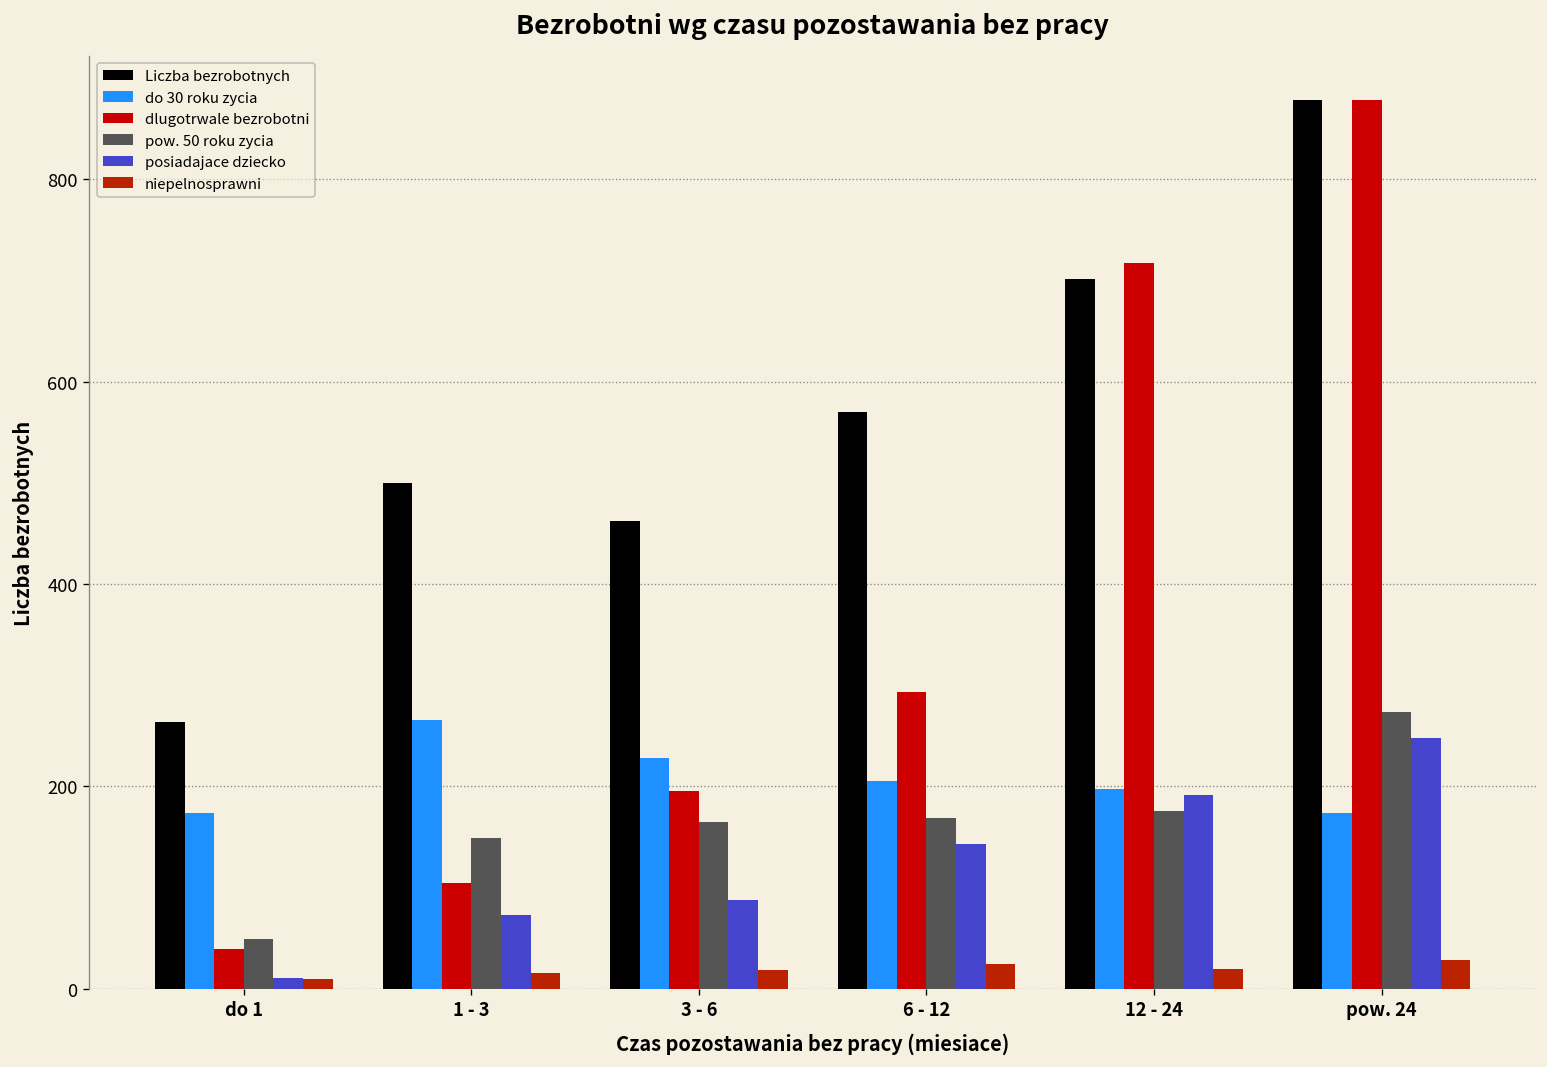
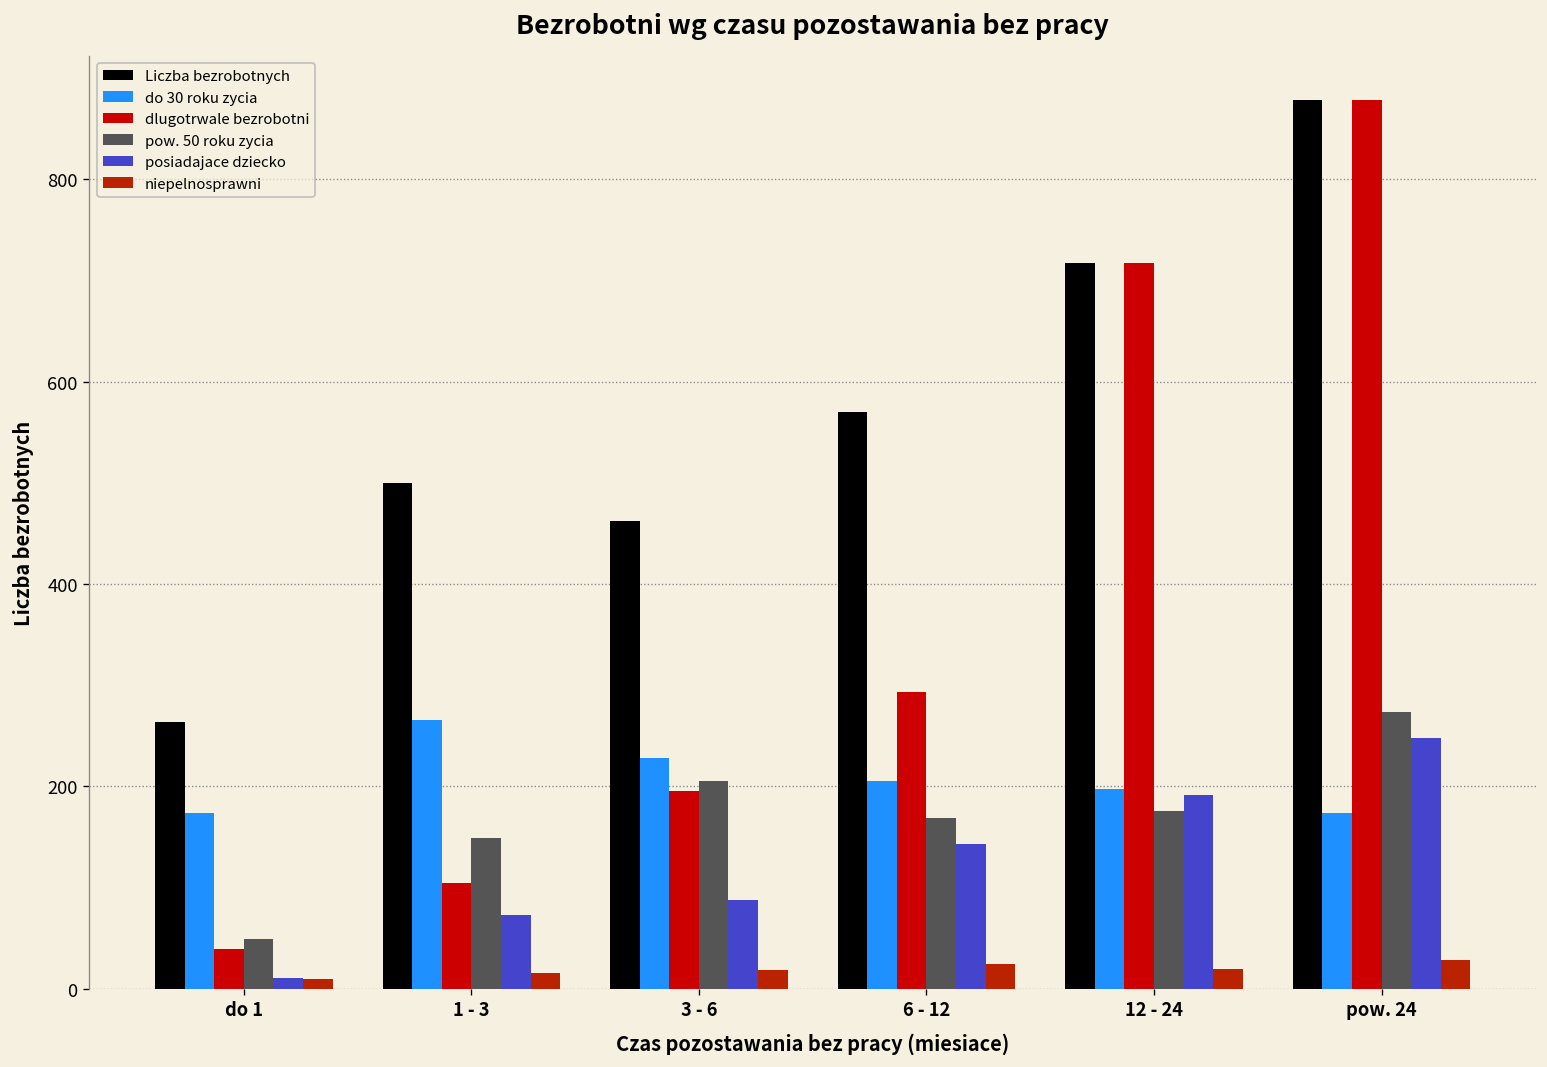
  {
    "Liczba bezrobotnych": {
      "do 1": 260,
      "1 - 3": 500,
      "3 - 6": 460,
      "6 - 12": 570,
-     "12 - 24": 700,
+     "12 - 24": 720,
      "pow. 24": 880
    },
    "do 30 roku zycia": {
      "do 1": 170,
      "1 - 3": 270,
      "3 - 6": 230,
      "6 - 12": 210,
      "12 - 24": 200,
      "pow. 24": 170
    },
    "pow. 50 roku zycia": {
      "do 1": 50,
      "1 - 3": 150,
-     "3 - 6": 170,
+     "3 - 6": 210,
      "6 - 12": 170,
      "12 - 24": 180,
      "pow. 24": 270
    },
    "posiadajace dziecko": {
      "do 1": 10,
      "1 - 3": 70,
      "3 - 6": 90,
      "6 - 12": 140,
      "12 - 24": 190,
      "pow. 24": 250
    }
  }
